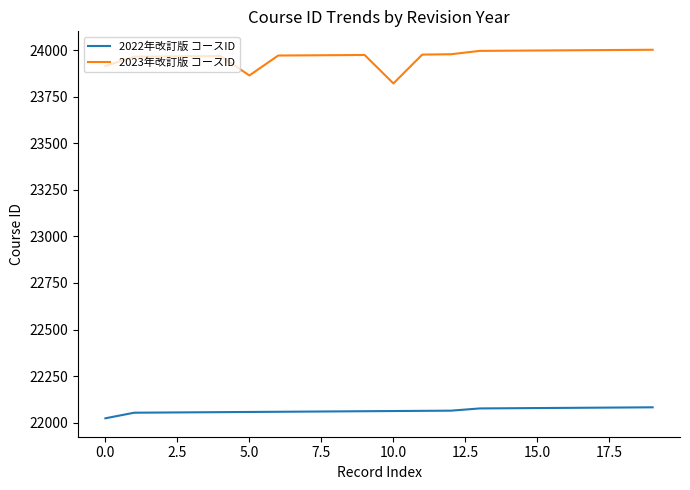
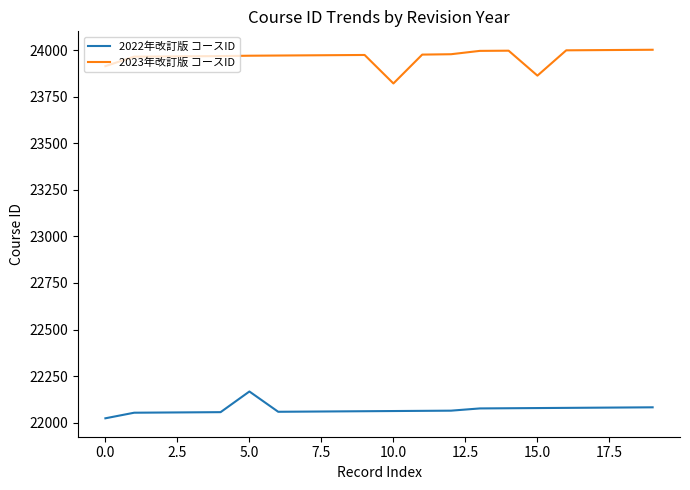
  {
    "2022年改訂版 コースID": {
      "0.0": 22020,
-     "5.0": 22060,
+     "5.0": 22170,
      "10.0": 22060,
      "15.0": 22080
    },
    "2023年改訂版 コースID": {
-     "5.0": 23870,
+     "5.0": 23970,
      "10.0": 23820,
-     "15.0": 24000
+     "15.0": 23860
    }
  }
